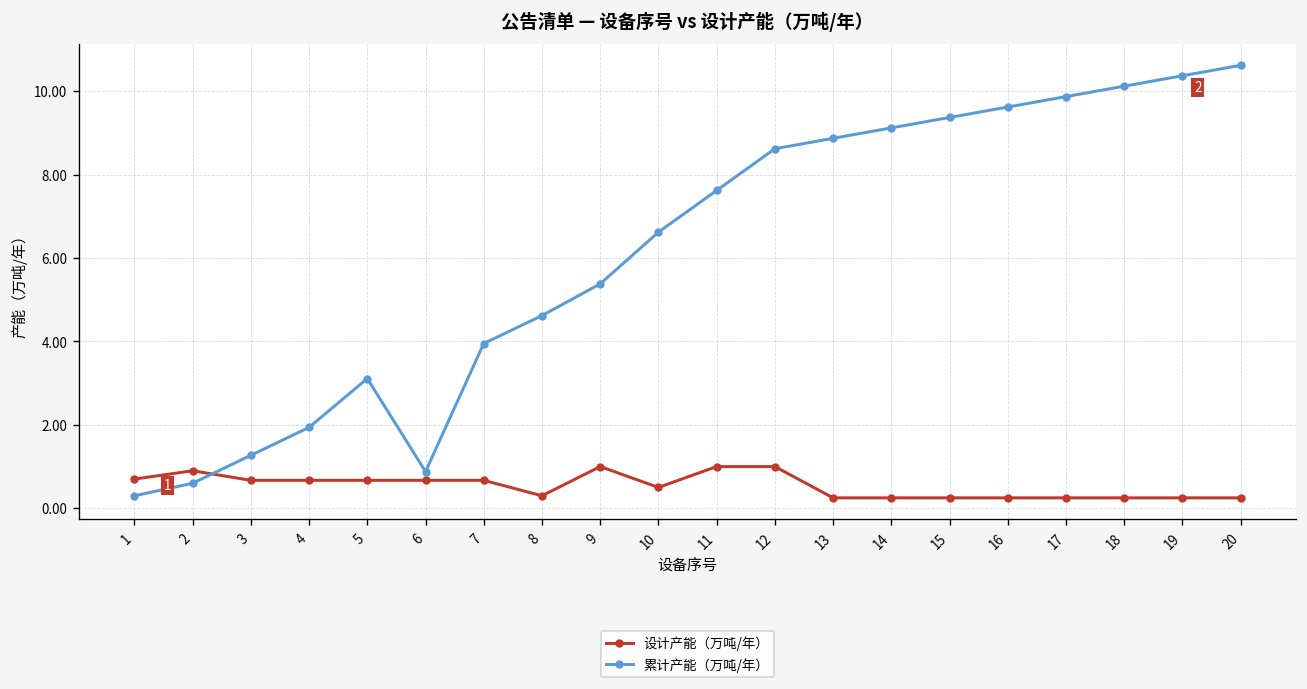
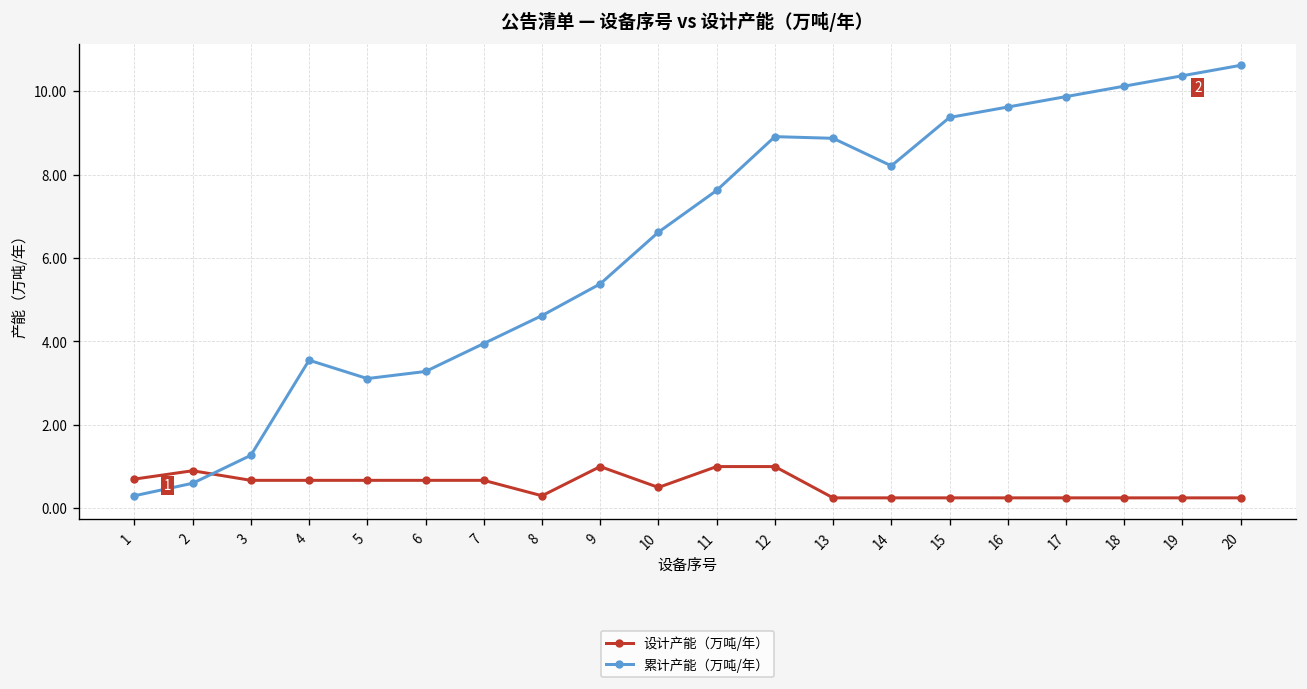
  {
    "设计产能（万吨/年）": {
      "3": 0.7,
      "4": 0.7,
      "5": 0.7,
      "6": 0.7,
      "7": 0.7,
      "8": 0.3,
      "9": 1.0,
      "10": 0.5,
      "11": 1.0,
      "12": 1.0,
      "13": 0.3,
      "14": 0.3,
      "15": 0.3,
      "16": 0.3,
      "17": 0.3,
      "18": 0.3,
      "19": 0.3,
      "20": 0.3
    },
    "累计产能（万吨/年）": {
      "1": 0.3,
      "3": 1.3,
-     "4": 1.9,
+     "4": 3.6,
      "5": 3.1,
-     "6": 0.9,
+     "6": 3.3,
      "7": 4.0,
      "8": 4.6,
      "9": 5.4,
      "10": 6.6,
      "11": 7.6,
-     "12": 8.6,
+     "12": 8.9,
      "13": 8.9,
-     "14": 9.1,
+     "14": 8.2,
      "15": 9.4,
      "16": 9.6,
      "17": 9.9,
      "18": 10.1,
      "20": 10.6
    }
  }
